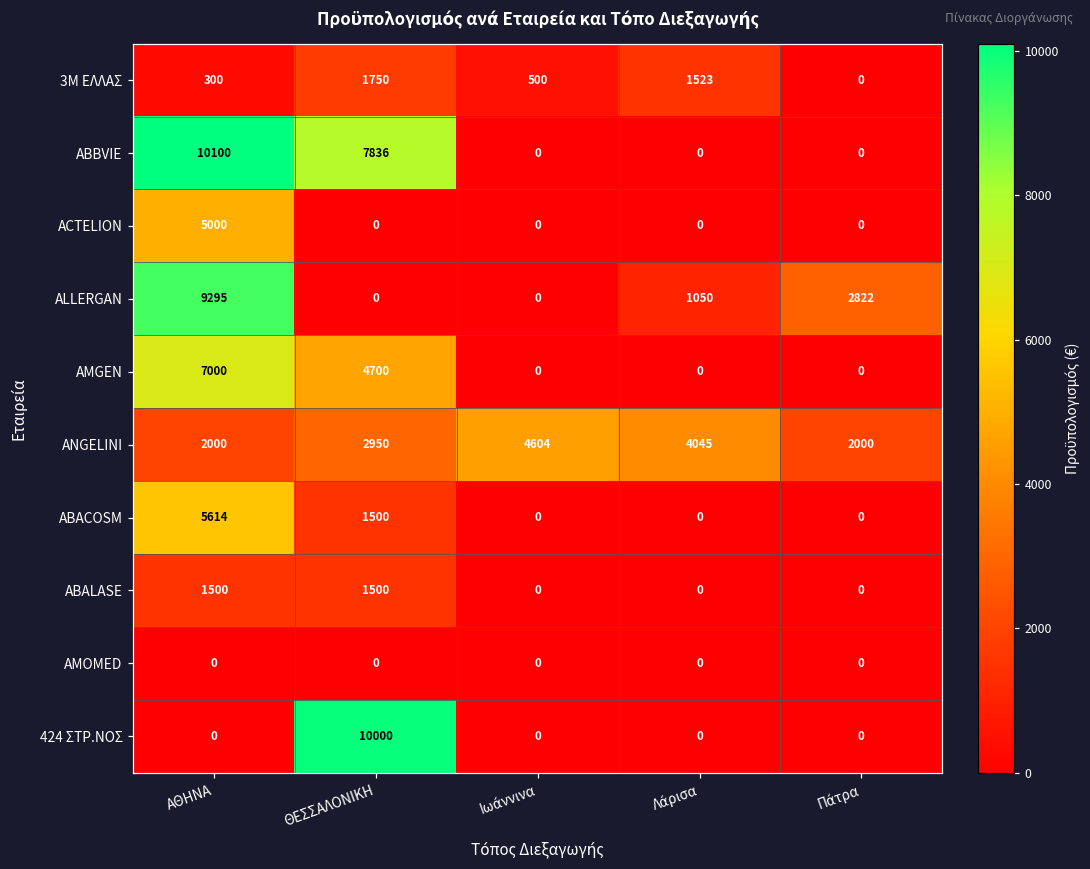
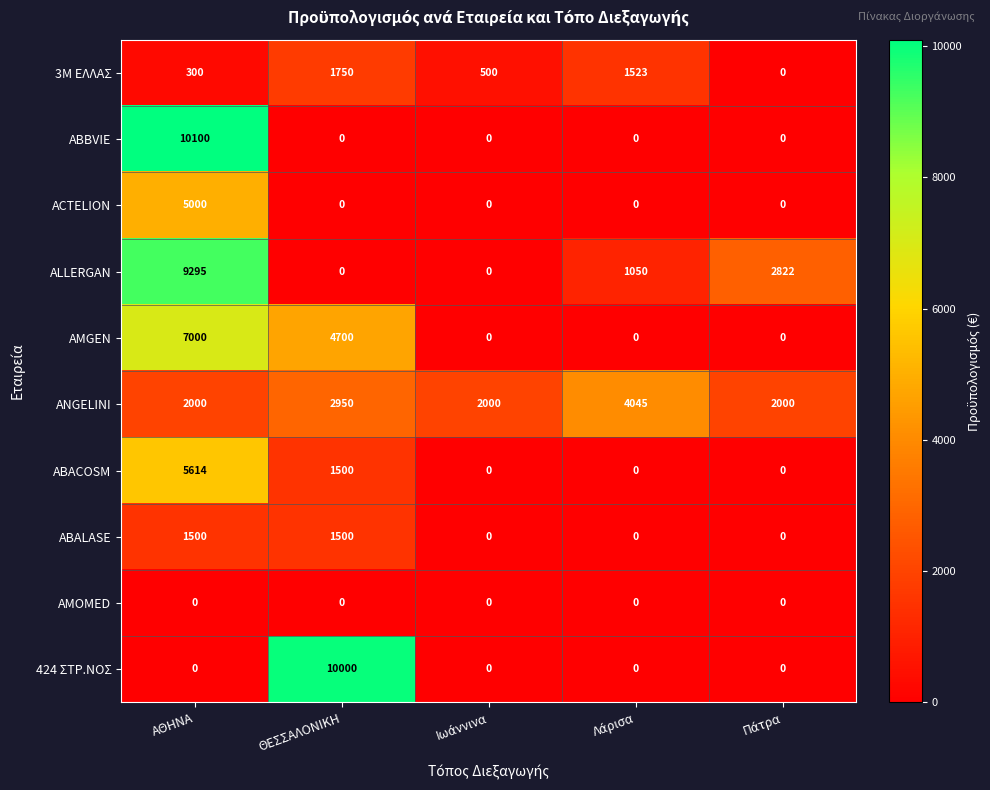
  {
    "3M ΕΛΛΑΣ": {
      "ΑΘΗΝΑ": 300,
      "ΘΕΣΣΑΛΟΝΙΚΗ": 1750,
      "Ιωάννινα": 500,
      "Λάρισα": 1523,
      "Πάτρα": 0
    },
    "ABBVIE": {
      "ΑΘΗΝΑ": 10100,
-     "ΘΕΣΣΑΛΟΝΙΚΗ": 7836,
+     "ΘΕΣΣΑΛΟΝΙΚΗ": 0,
      "Ιωάννινα": 0,
      "Λάρισα": 0,
      "Πάτρα": 0
    },
    "ACTELION": {
      "ΑΘΗΝΑ": 5000,
      "ΘΕΣΣΑΛΟΝΙΚΗ": 0,
      "Ιωάννινα": 0,
      "Λάρισα": 0,
      "Πάτρα": 0
    },
    "ALLERGAN": {
      "ΑΘΗΝΑ": 9295,
      "ΘΕΣΣΑΛΟΝΙΚΗ": 0,
      "Ιωάννινα": 0,
      "Λάρισα": 1050,
      "Πάτρα": 2822
    },
    "AMGEN": {
      "ΑΘΗΝΑ": 7000,
      "ΘΕΣΣΑΛΟΝΙΚΗ": 4700,
      "Ιωάννινα": 0,
      "Λάρισα": 0,
      "Πάτρα": 0
    },
    "ANGELINI": {
      "ΑΘΗΝΑ": 2000,
      "ΘΕΣΣΑΛΟΝΙΚΗ": 2950,
-     "Ιωάννινα": 4604,
+     "Ιωάννινα": 2000,
      "Λάρισα": 4045,
      "Πάτρα": 2000
    },
    "ABACOSM": {
      "ΑΘΗΝΑ": 5614,
      "ΘΕΣΣΑΛΟΝΙΚΗ": 1500,
      "Ιωάννινα": 0,
      "Λάρισα": 0,
      "Πάτρα": 0
    },
    "ABALASE": {
      "ΑΘΗΝΑ": 1500,
      "ΘΕΣΣΑΛΟΝΙΚΗ": 1500,
      "Ιωάννινα": 0,
      "Λάρισα": 0,
      "Πάτρα": 0
    },
    "AMOMED": {
      "ΑΘΗΝΑ": 0,
      "ΘΕΣΣΑΛΟΝΙΚΗ": 0,
      "Ιωάννινα": 0,
      "Λάρισα": 0,
      "Πάτρα": 0
    },
    "424 ΣΤΡ.ΝΟΣ": {
      "ΑΘΗΝΑ": 0,
      "ΘΕΣΣΑΛΟΝΙΚΗ": 10000,
      "Ιωάννινα": 0,
      "Λάρισα": 0,
      "Πάτρα": 0
    }
  }
